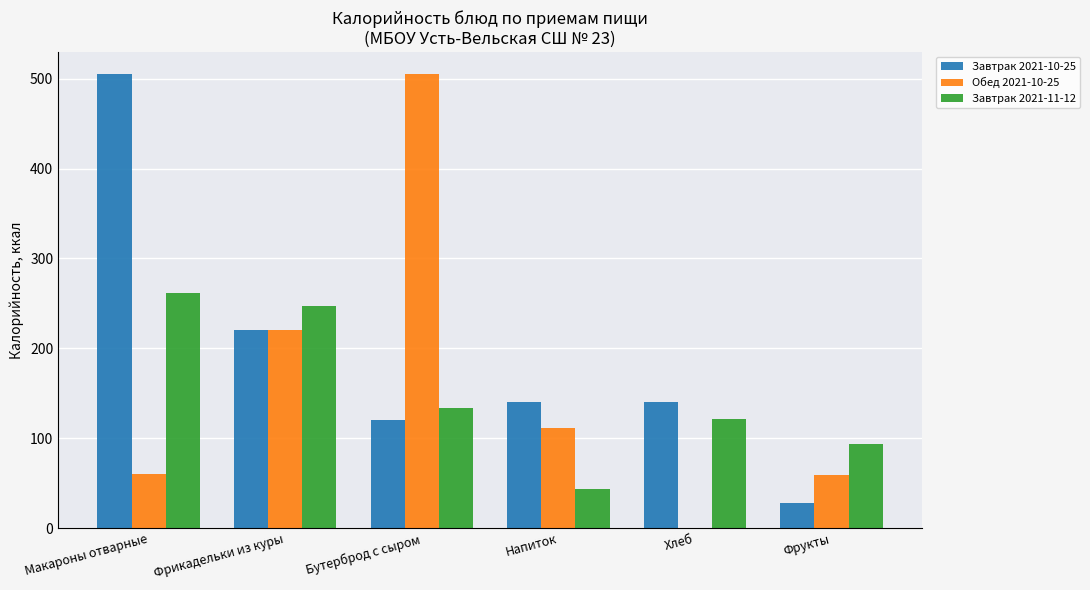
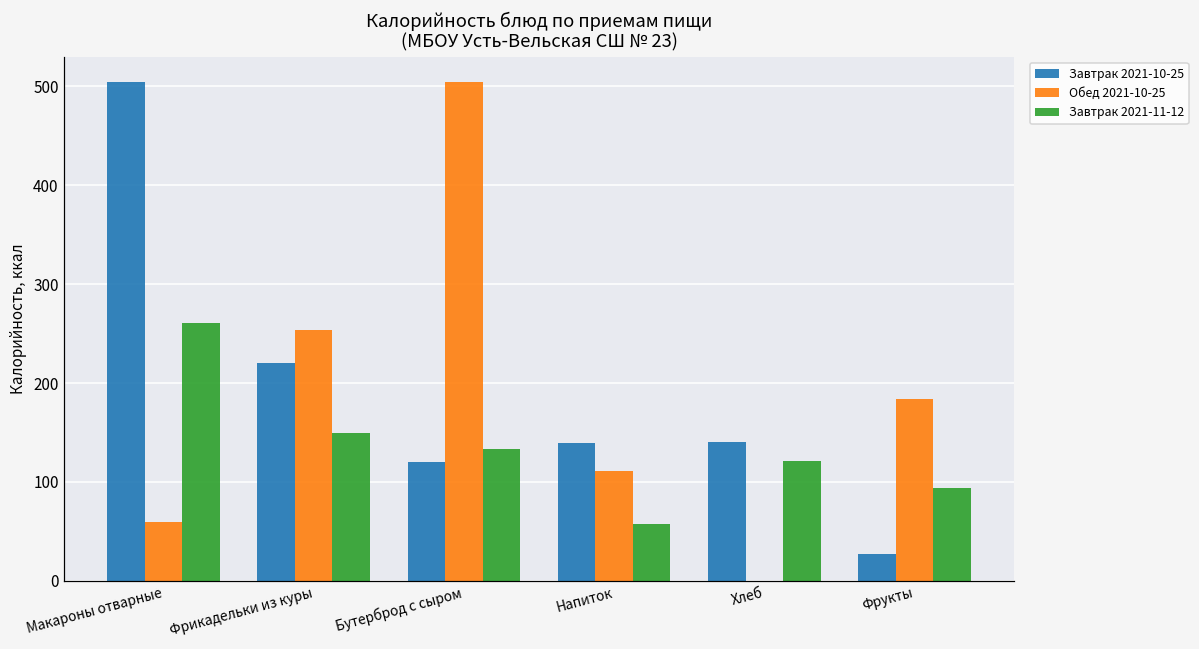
  {
    "Завтрак 2021-10-25": {
      "Макароны отварные": 500,
      "Фрикадельки из куры": 220,
      "Бутерброд с сыром": 120,
      "Напиток": 140,
      "Хлеб": 140,
      "Фрукты": 30
    },
    "Обед 2021-10-25": {
      "Макароны отварные": 60,
-     "Фрикадельки из куры": 220,
+     "Фрикадельки из куры": 250,
      "Бутерброд с сыром": 500,
      "Напиток": 110,
      "Хлеб": 0,
-     "Фрукты": 60
+     "Фрукты": 180
    },
    "Завтрак 2021-11-12": {
      "Макароны отварные": 260,
-     "Фрикадельки из куры": 250,
+     "Фрикадельки из куры": 150,
      "Бутерброд с сыром": 130,
-     "Напиток": 40,
+     "Напиток": 60,
      "Хлеб": 120,
      "Фрукты": 90
    }
  }
